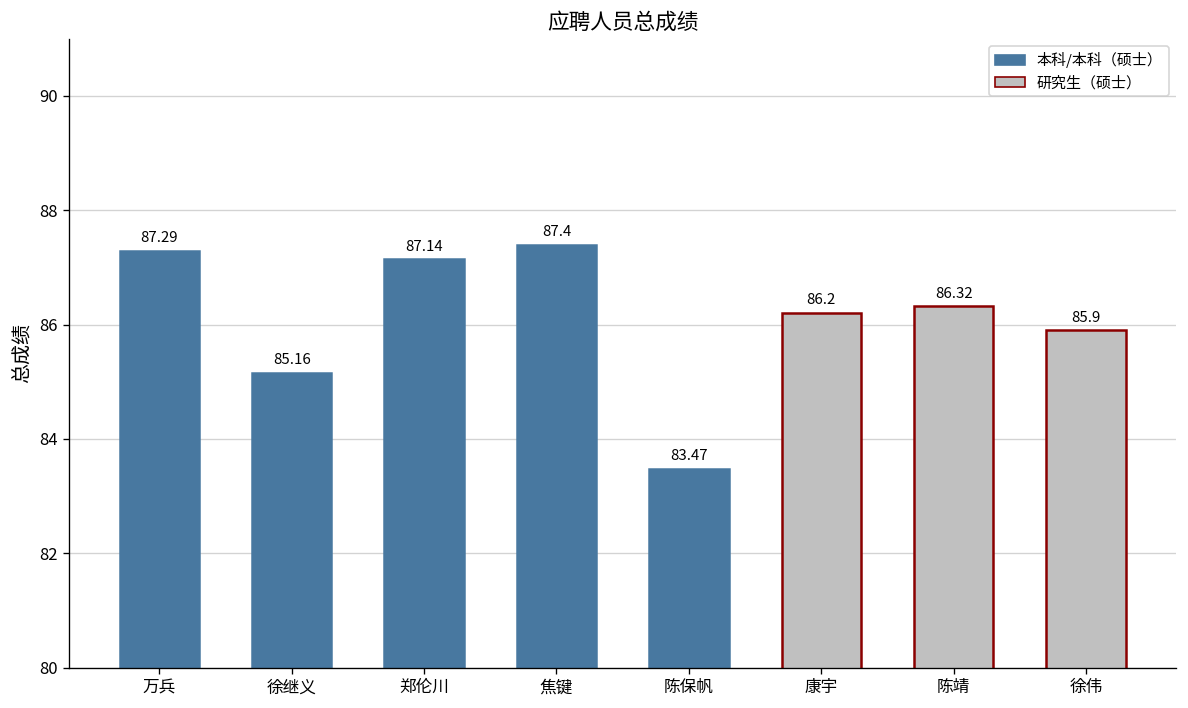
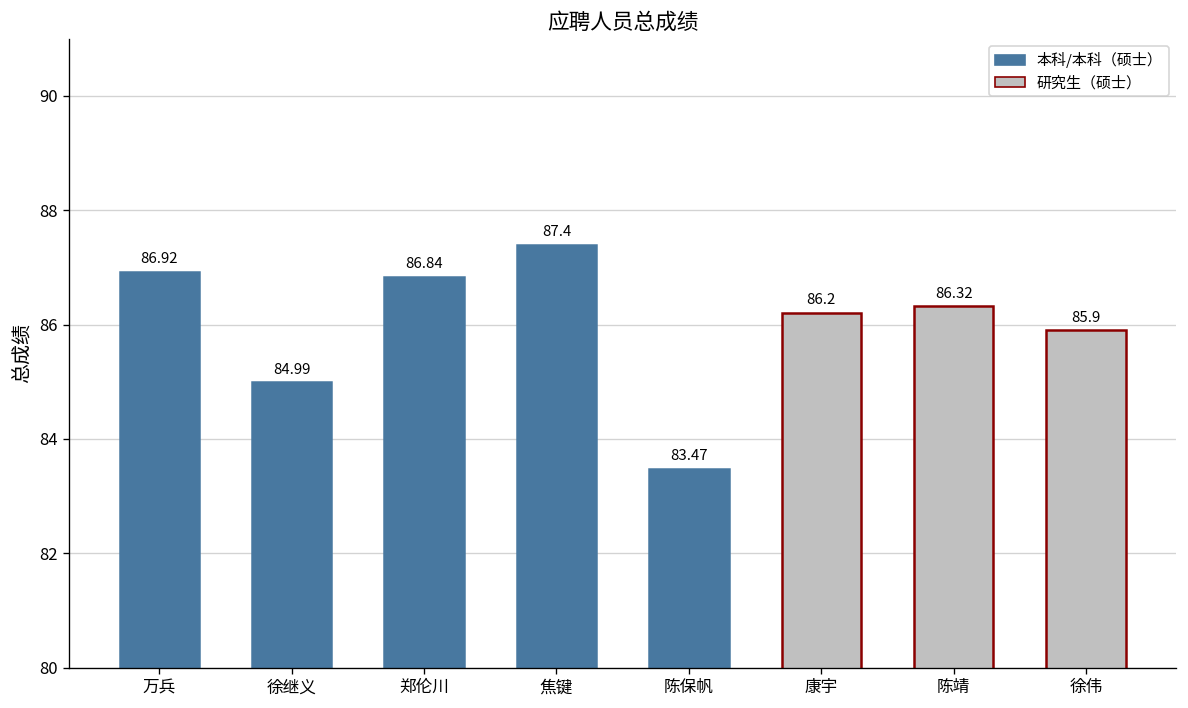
  {
-   "万兵": 87.29,
-   "徐继义": 85.16,
-   "郑伦川": 87.14,
+   "万兵": 86.92,
+   "徐继义": 84.99,
+   "郑伦川": 86.84,
    "焦键": 87.4,
    "陈保帆": 83.47,
    "康宇": 86.2,
    "陈靖": 86.32,
    "徐伟": 85.9
  }
